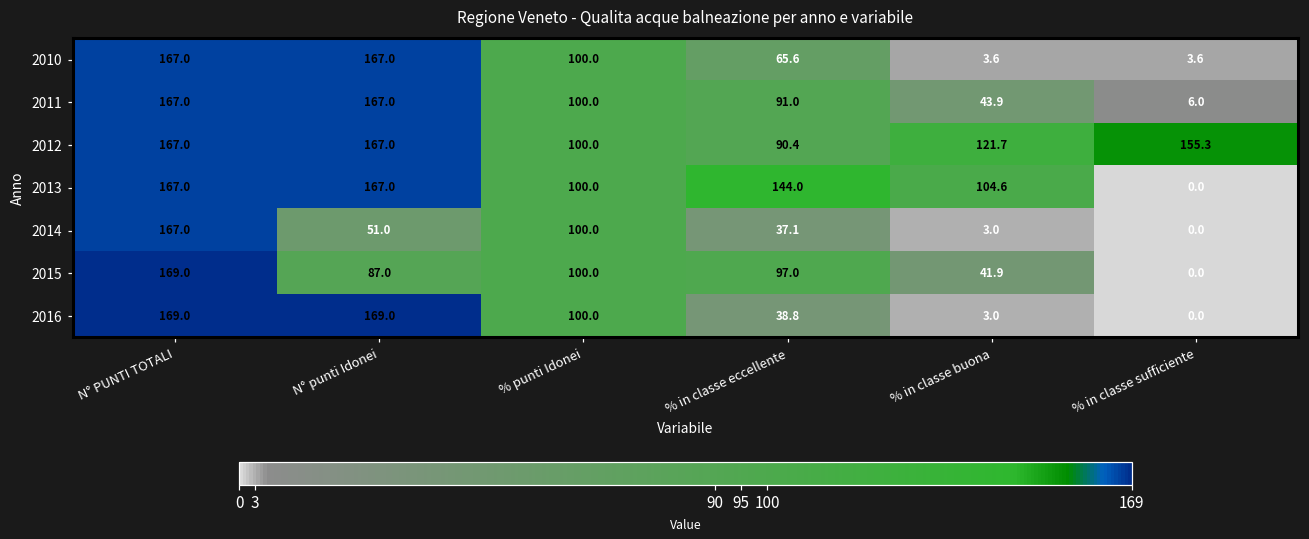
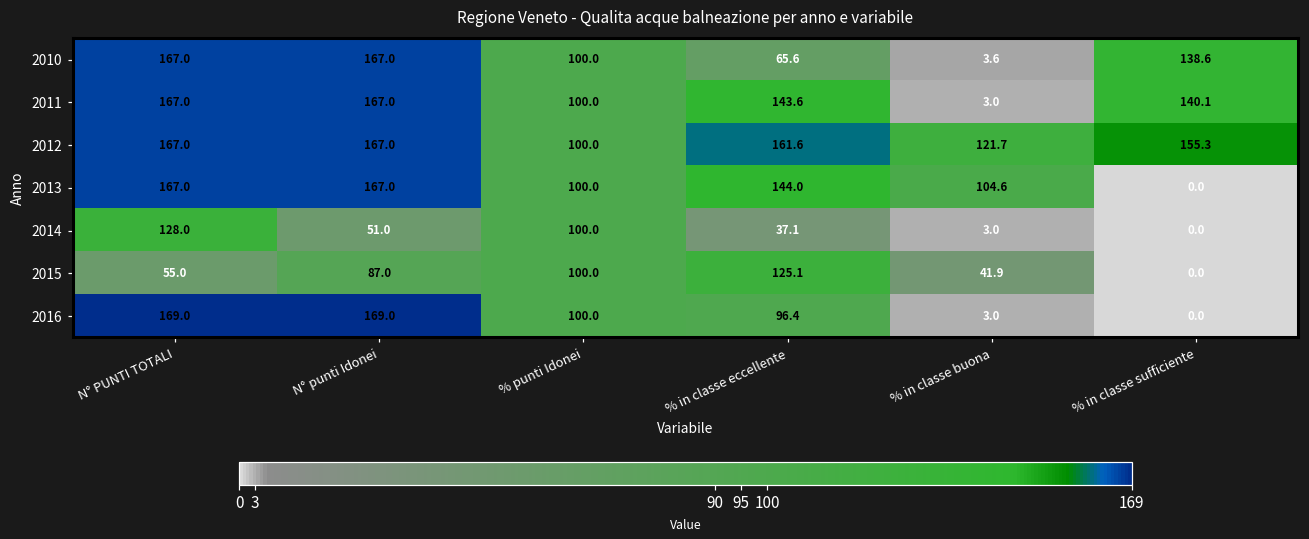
  {
    "2010": {
      "N° PUNTI TOTALI": 167.0,
      "N° punti Idonei": 167.0,
      "% punti Idonei": 100.0,
      "% in classe eccellente": 65.6,
      "% in classe buona": 3.6,
-     "% in classe sufficiente": 3.6
+     "% in classe sufficiente": 138.6
    },
    "2011": {
      "N° PUNTI TOTALI": 167.0,
      "N° punti Idonei": 167.0,
      "% punti Idonei": 100.0,
-     "% in classe eccellente": 91.0,
-     "% in classe buona": 43.9,
-     "% in classe sufficiente": 6.0
+     "% in classe eccellente": 143.6,
+     "% in classe buona": 3.0,
+     "% in classe sufficiente": 140.1
    },
    "2012": {
      "N° PUNTI TOTALI": 167.0,
      "N° punti Idonei": 167.0,
      "% punti Idonei": 100.0,
-     "% in classe eccellente": 90.4,
+     "% in classe eccellente": 161.6,
      "% in classe buona": 121.7,
      "% in classe sufficiente": 155.3
    },
    "2013": {
      "N° PUNTI TOTALI": 167.0,
      "N° punti Idonei": 167.0,
      "% punti Idonei": 100.0,
      "% in classe eccellente": 144.0,
      "% in classe buona": 104.6
    },
    "2014": {
-     "N° PUNTI TOTALI": 167.0,
+     "N° PUNTI TOTALI": 128.0,
      "N° punti Idonei": 51.0,
      "% punti Idonei": 100.0,
      "% in classe eccellente": 37.1,
      "% in classe buona": 3.0
    },
    "2015": {
-     "N° PUNTI TOTALI": 169.0,
+     "N° PUNTI TOTALI": 55.0,
      "N° punti Idonei": 87.0,
      "% punti Idonei": 100.0,
-     "% in classe eccellente": 97.0,
+     "% in classe eccellente": 125.1,
      "% in classe buona": 41.9
    },
    "2016": {
      "N° PUNTI TOTALI": 169.0,
      "N° punti Idonei": 169.0,
      "% punti Idonei": 100.0,
-     "% in classe eccellente": 38.8,
+     "% in classe eccellente": 96.4,
      "% in classe buona": 3.0
    }
  }
